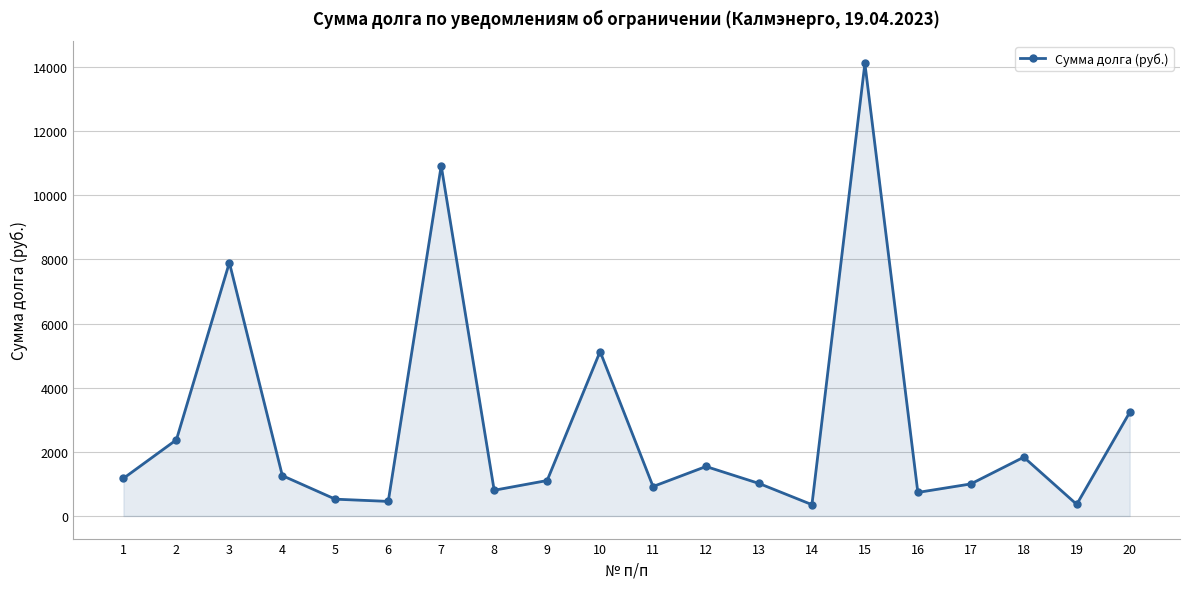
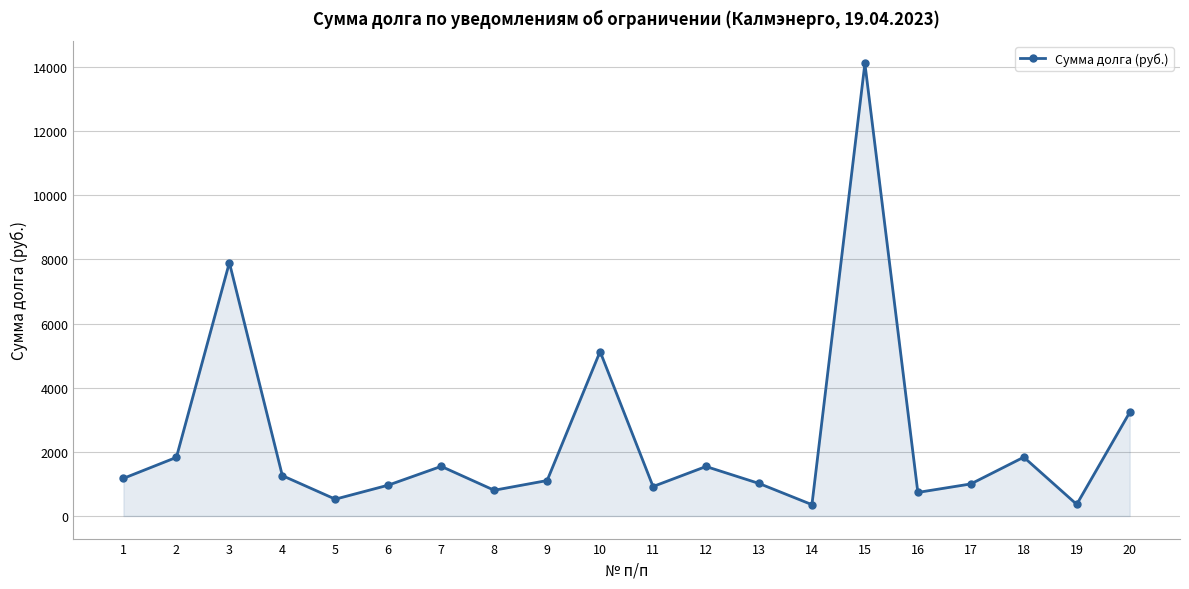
  {
    "1": 1200,
-   "2": 2400,
+   "2": 1800,
    "3": 7900,
    "4": 1300,
    "5": 500,
-   "6": 500,
-   "7": 10900,
+   "6": 1000,
+   "7": 1500,
    "8": 800,
    "9": 1100,
    "10": 5100,
    "11": 900,
    "12": 1500,
    "13": 1000,
    "14": 400,
    "15": 14100,
    "16": 700,
    "17": 1000,
    "18": 1800,
    "19": 400,
    "20": 3200
  }
